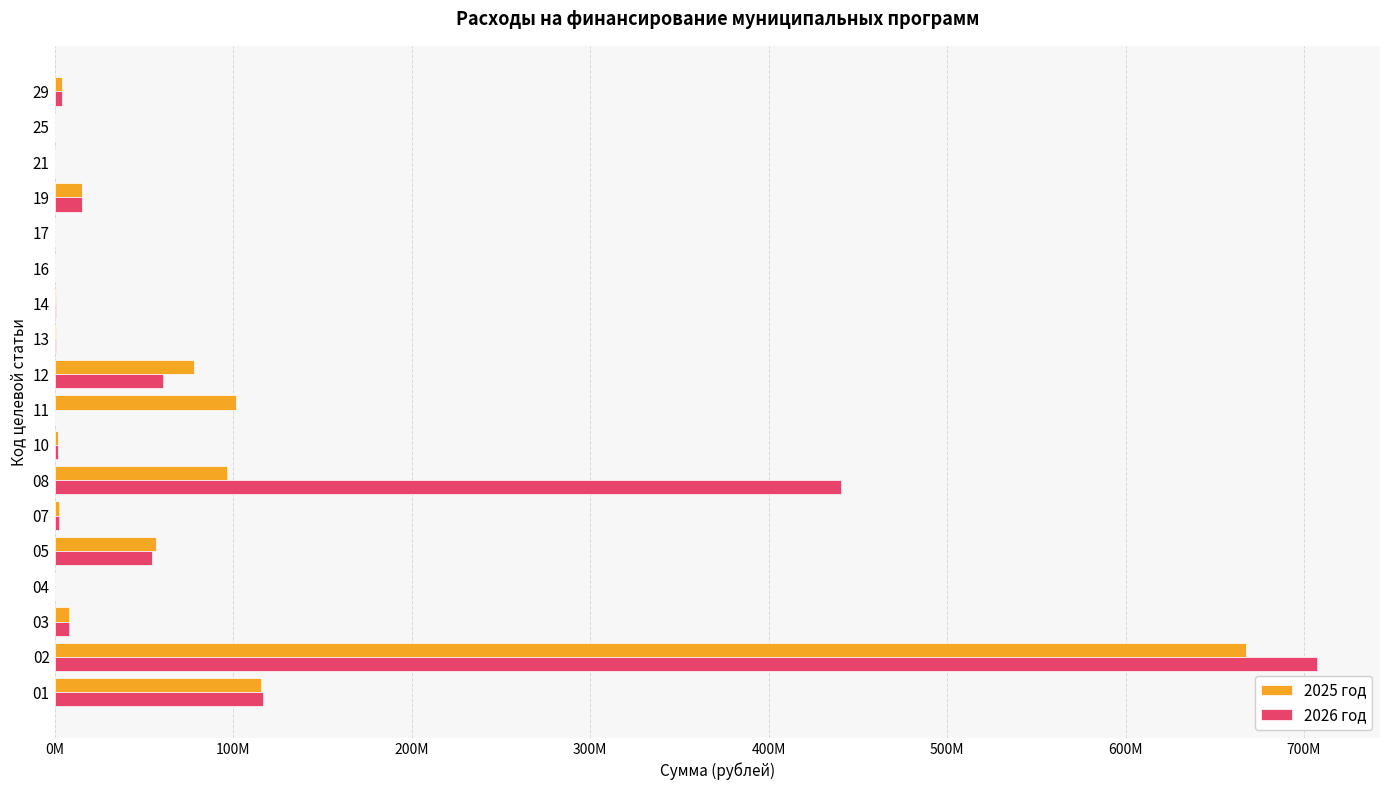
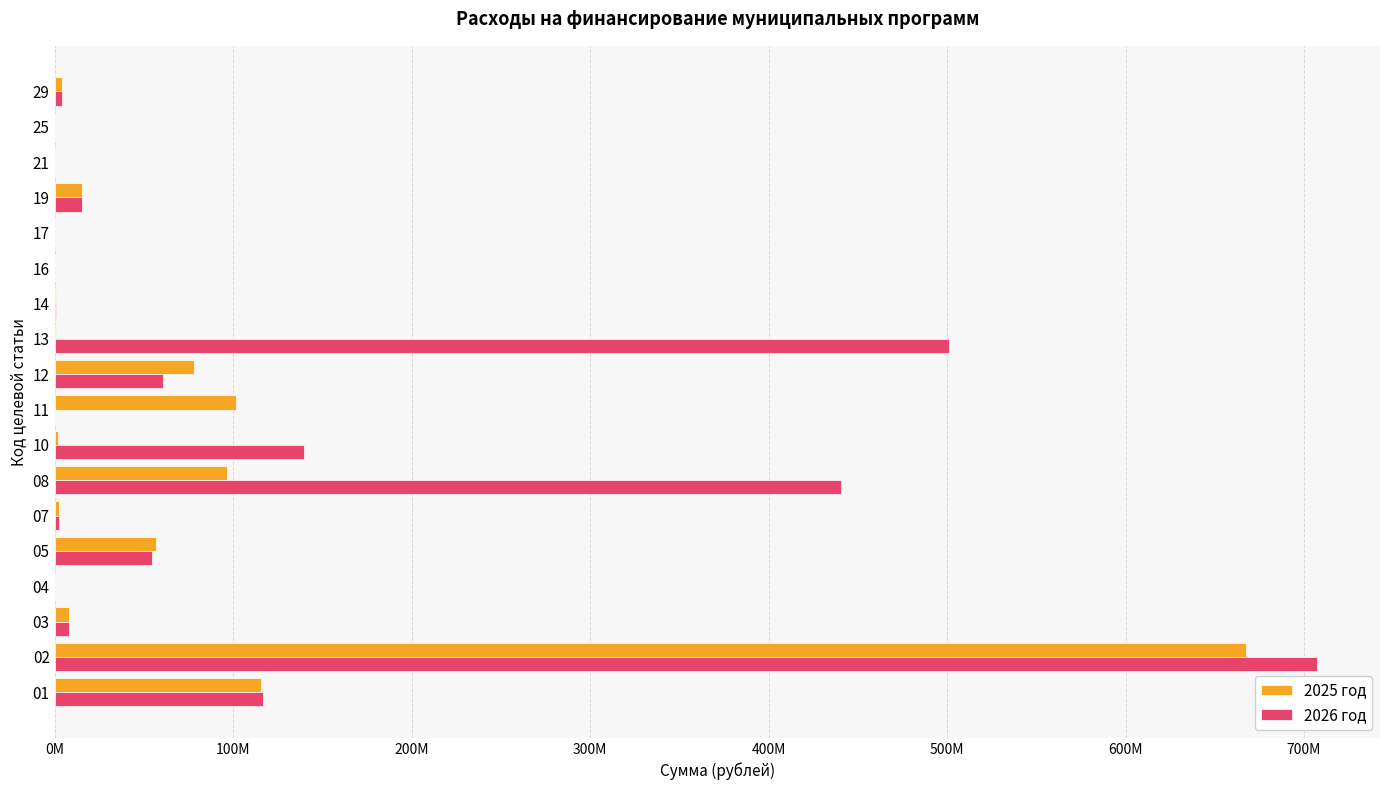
  {
    "2025 год": {
      "29": 4000000,
      "19": 16000000,
      "12": 78000000,
      "11": 102000000,
      "10": 2000000,
      "08": 97000000,
      "07": 2000000,
      "05": 57000000,
      "03": 8000000,
      "02": 668000000,
      "01": 116000000
    },
    "2026 год": {
      "29": 4000000,
      "19": 16000000,
-     "13": 1000000,
+     "13": 501000000,
      "12": 61000000,
      "11": 0,
-     "10": 2000000,
+     "10": 140000000,
      "08": 441000000,
      "07": 2000000,
      "05": 55000000,
      "03": 8000000,
      "02": 707000000,
      "01": 117000000
    }
  }
